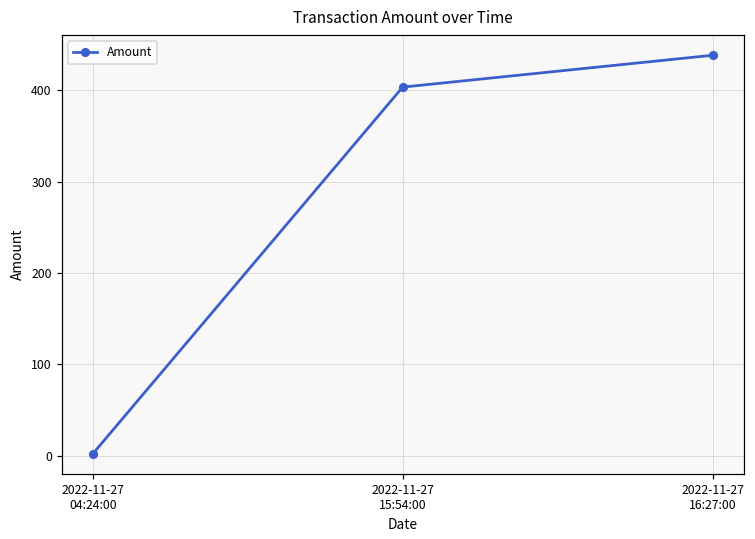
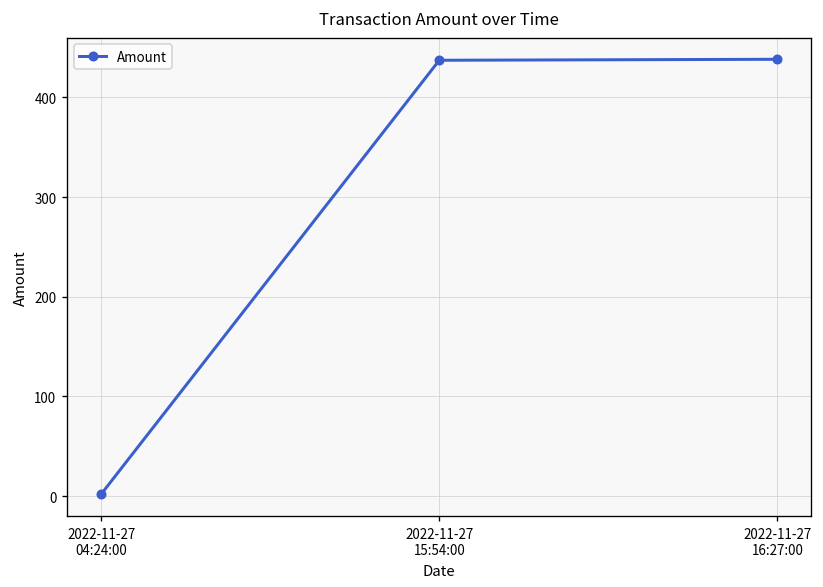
  {
    "2022-11-27 04:24:00": 0,
-   "2022-11-27 15:54:00": 400,
+   "2022-11-27 15:54:00": 440,
    "2022-11-27 16:27:00": 440
  }
